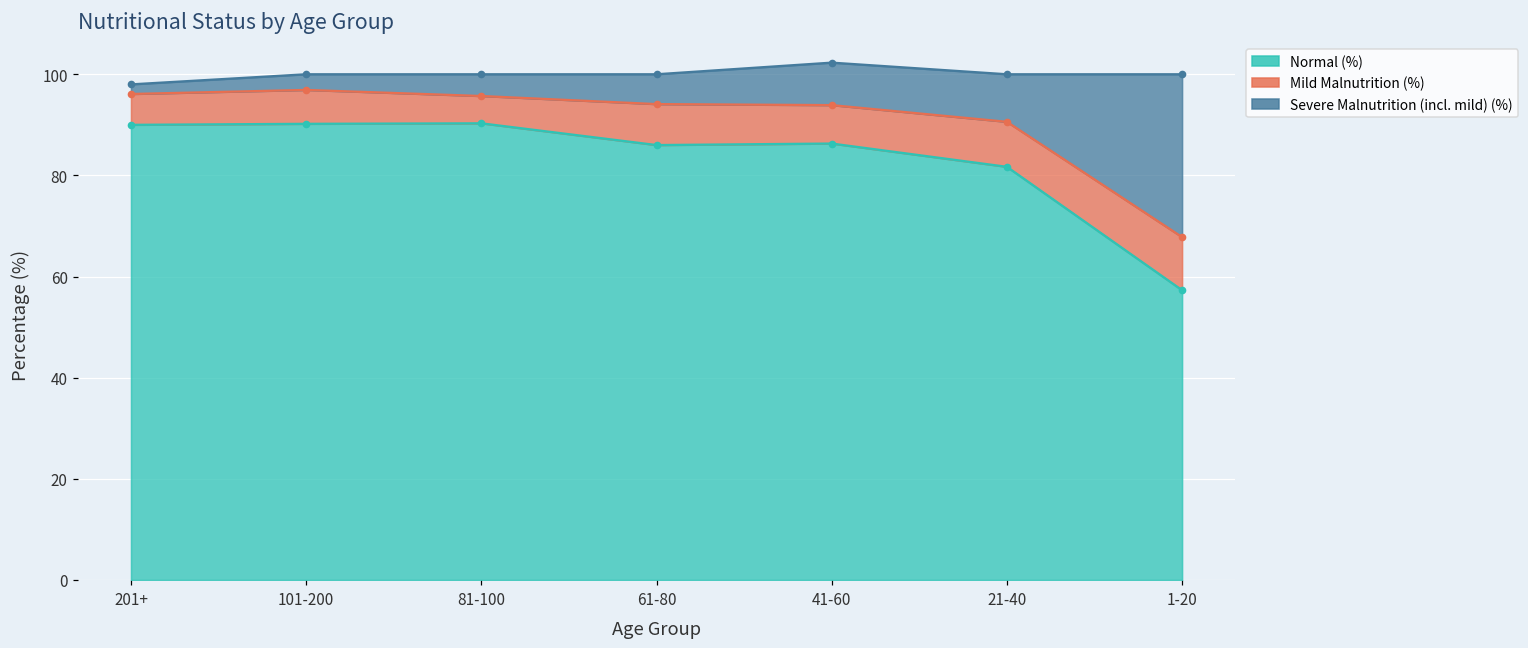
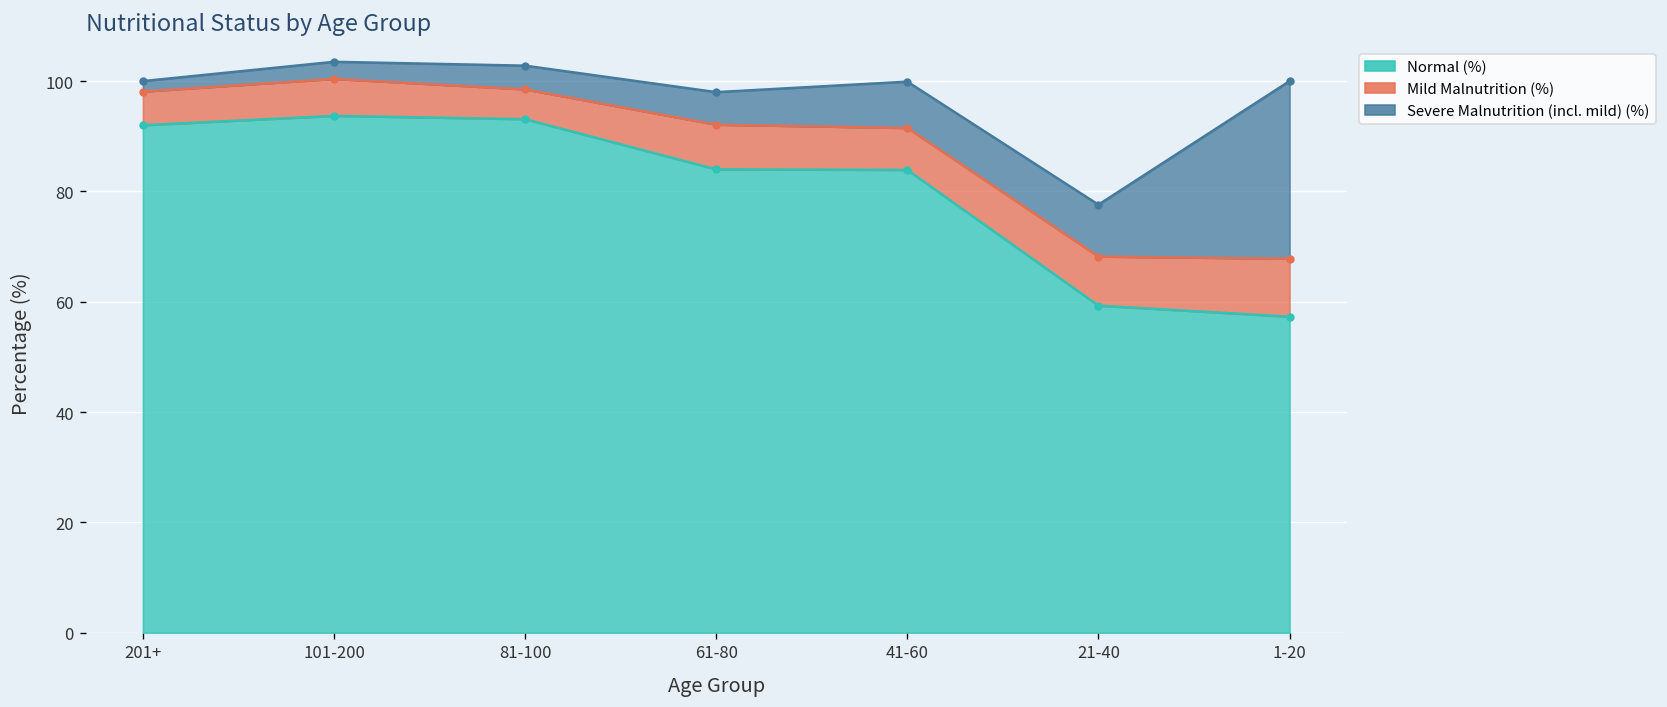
  {
    "Normal (%)": {
-     "201+": 90,
-     "101-200": 90,
-     "81-100": 90,
-     "61-80": 86,
-     "41-60": 86,
-     "21-40": 82,
+     "201+": 92,
+     "101-200": 94,
+     "81-100": 93,
+     "61-80": 84,
+     "41-60": 84,
+     "21-40": 59,
      "1-20": 57
    },
    "Mild Malnutrition (%)": {
      "201+": 6,
      "101-200": 7,
      "81-100": 5,
      "61-80": 8,
      "41-60": 8,
      "21-40": 9,
      "1-20": 11
    },
    "Severe Malnutrition (incl. mild) (%)": {
      "201+": 2,
      "101-200": 3,
      "81-100": 4,
      "61-80": 6,
      "41-60": 8,
      "21-40": 9,
      "1-20": 32
    }
  }
